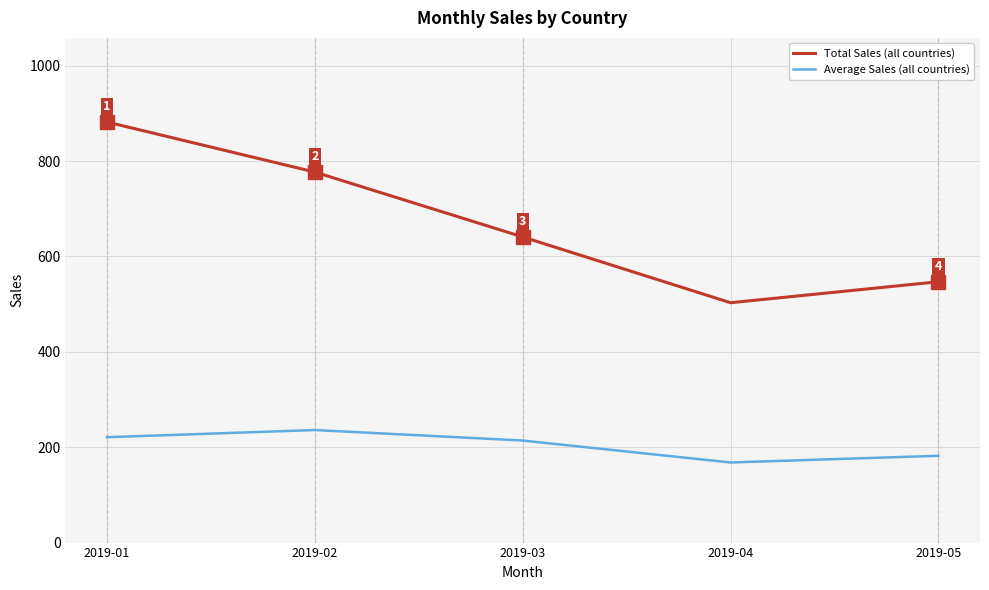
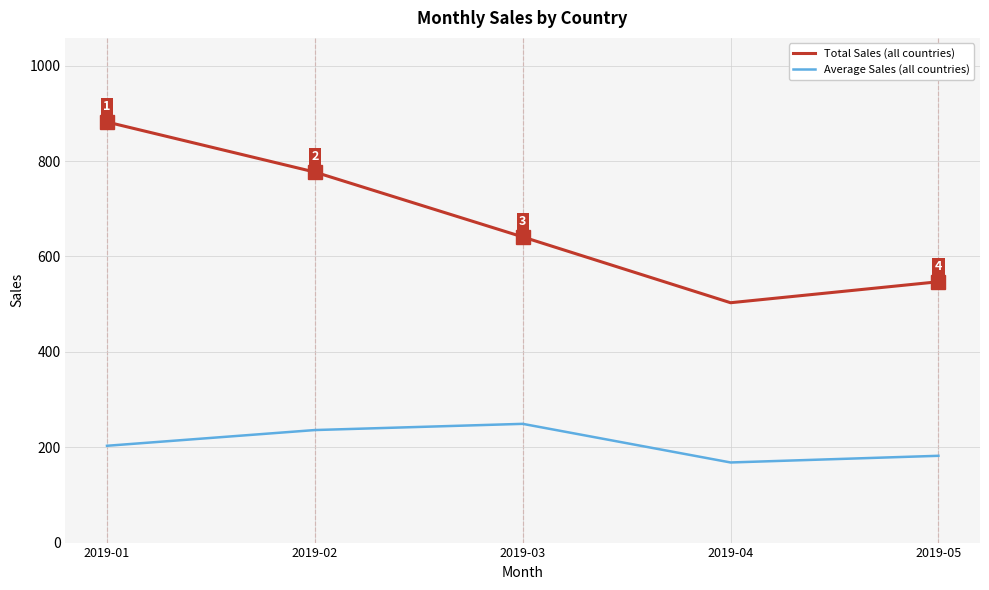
  {
    "Average Sales (all countries)": {
-     "2019-01": 220,
+     "2019-01": 200,
      "2019-02": 240,
-     "2019-03": 210,
+     "2019-03": 250,
      "2019-04": 170,
      "2019-05": 180
    }
  }
